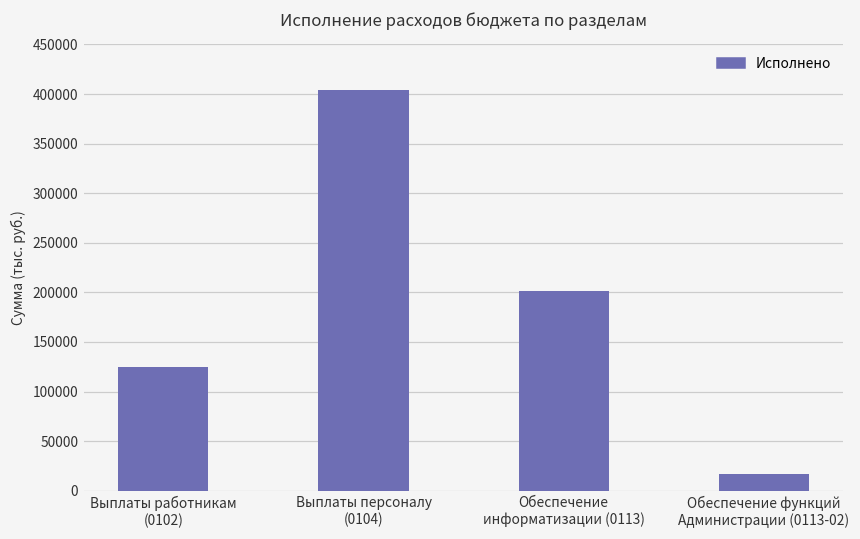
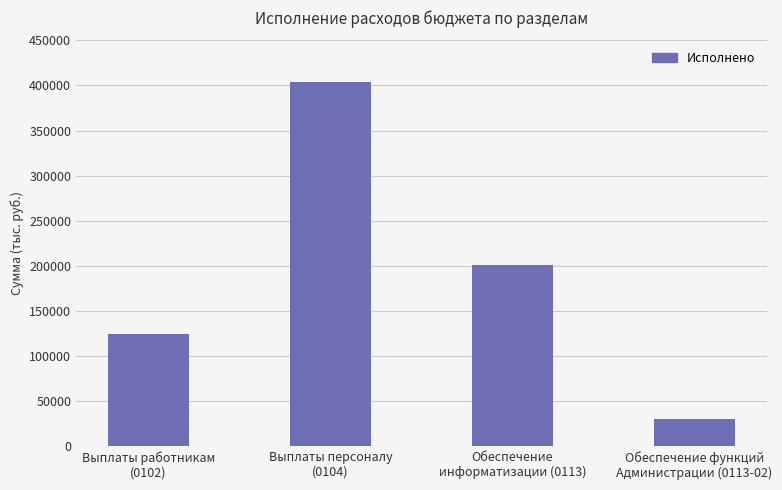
  {
    "Выплаты работникам (0102)": 120000,
    "Выплаты персоналу (0104)": 400000,
    "Обеспечение информатизации (0113)": 200000,
-   "Обеспечение функций Администрации (0113-02)": 20000
+   "Обеспечение функций Администрации (0113-02)": 30000
  }
